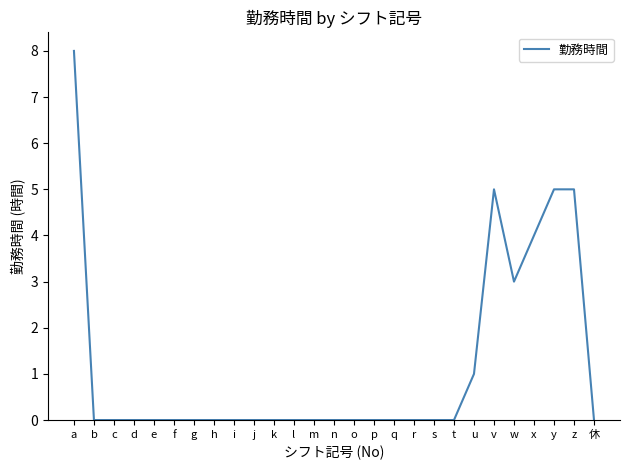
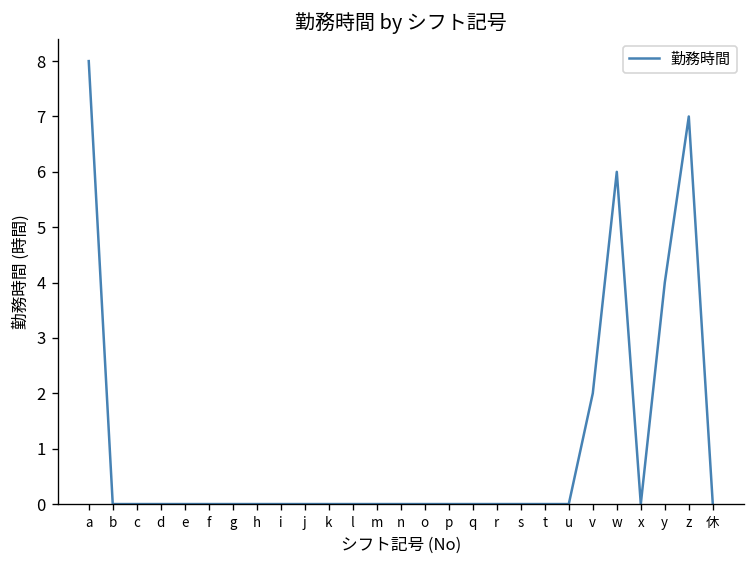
  {
    "a": 8,
    "b": 0,
    "c": 0,
    "d": 0,
    "e": 0,
    "f": 0,
    "g": 0,
    "h": 0,
    "i": 0,
    "j": 0,
    "k": 0,
    "l": 0,
    "m": 0,
    "n": 0,
    "o": 0,
    "p": 0,
    "q": 0,
    "r": 0,
    "s": 0,
    "t": 0,
-   "u": 1,
-   "v": 5,
-   "w": 3,
-   "x": 4,
-   "y": 5,
-   "z": 5,
+   "u": 0,
+   "v": 2,
+   "w": 6,
+   "x": 0,
+   "y": 4,
+   "z": 7,
    "休": 0
  }
